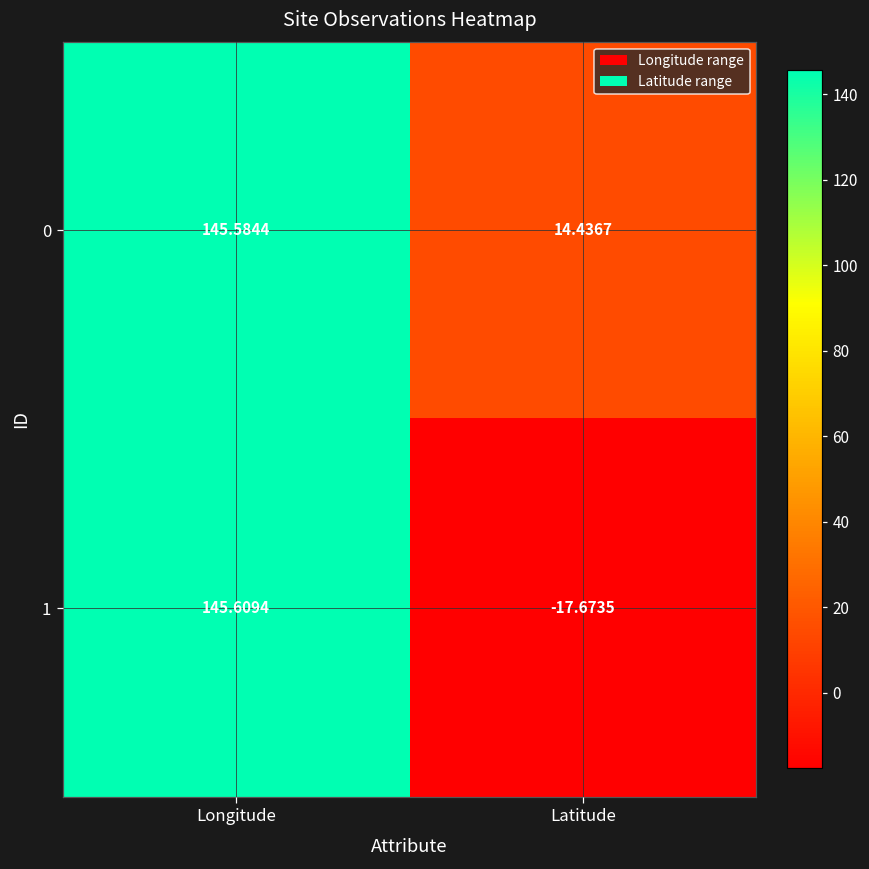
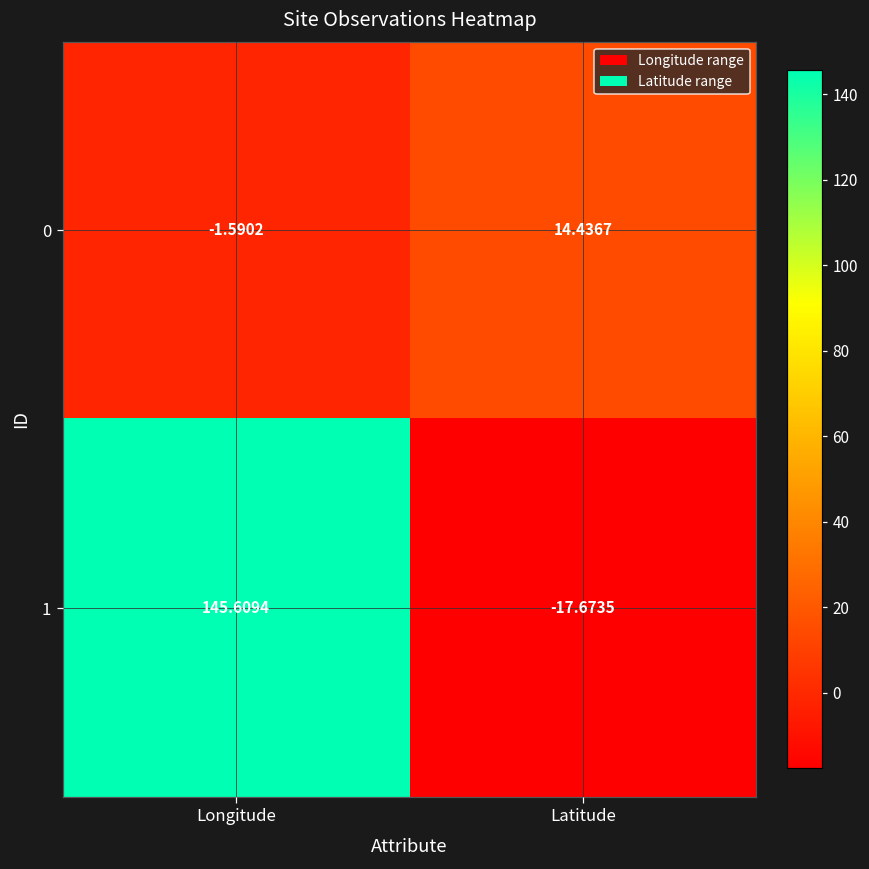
  {
    "0": {
-     "Longitude": 145.5844,
+     "Longitude": -1.5902,
      "Latitude": 14.4367
    },
    "1": {
      "Longitude": 145.6094,
      "Latitude": -17.6735
    }
  }
